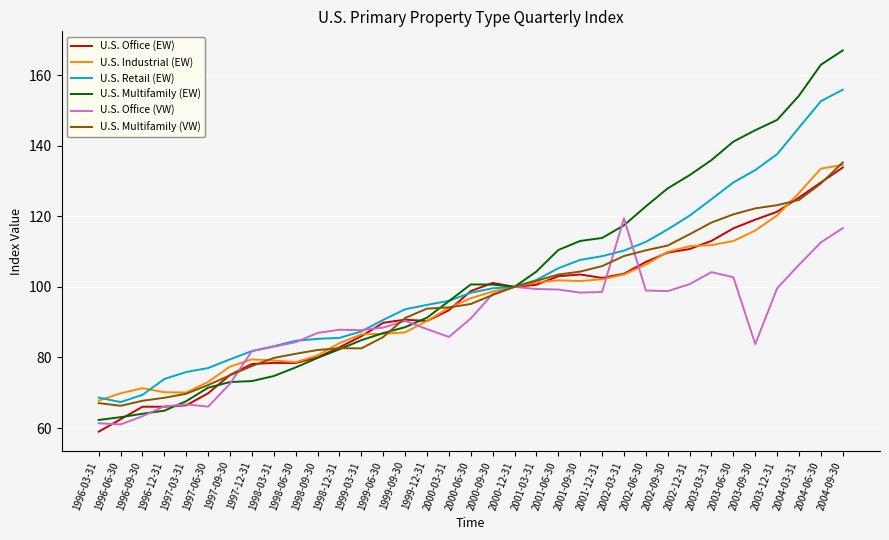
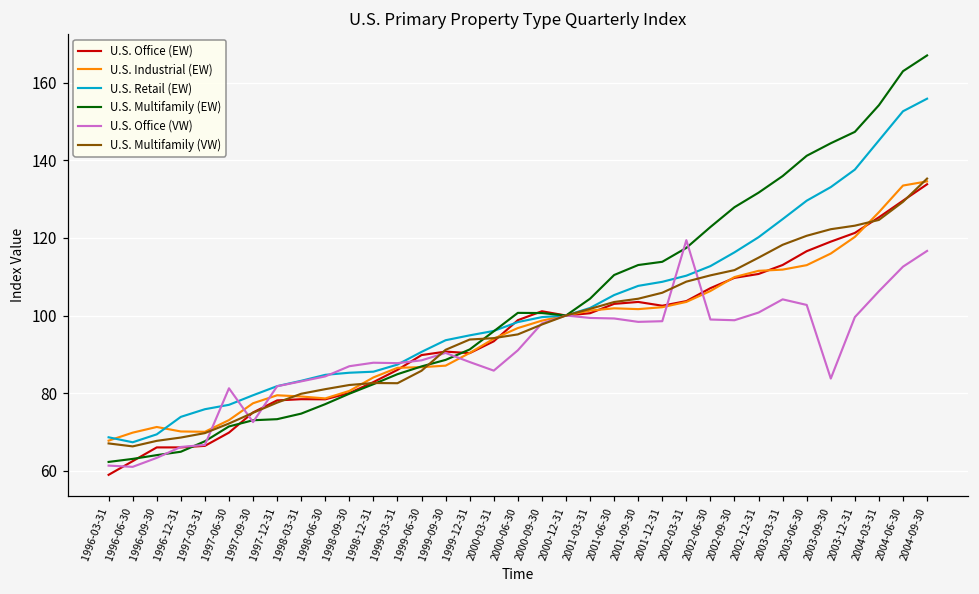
  {
    "U.S. Office (EW)": {
      "1996-03-31": 59,
      "1996-09-30": 66,
      "1997-06-30": 70,
      "1999-06-30": 90,
      "2001-09-30": 103,
      "2002-12-31": 111,
      "2003-03-31": 113,
      "2003-06-30": 117,
      "2003-09-30": 119,
      "2003-12-31": 121,
      "2004-09-30": 134
    },
    "U.S. Industrial (EW)": {
      "1996-06-30": 70,
      "1996-09-30": 71,
      "1996-12-31": 70,
      "1997-06-30": 73,
      "1997-09-30": 77,
      "1997-12-31": 79,
      "1998-12-31": 84,
      "1999-09-30": 87,
      "2000-06-30": 97,
      "2001-06-30": 102,
      "2001-09-30": 102,
      "2002-12-31": 112,
      "2003-03-31": 112,
      "2003-06-30": 113,
      "2003-09-30": 116,
      "2003-12-31": 120,
      "2004-03-31": 127,
      "2004-06-30": 133
    },
    "U.S. Retail (EW)": {
      "1996-03-31": 69,
      "1996-06-30": 67,
      "1996-09-30": 69,
      "1996-12-31": 74,
      "1997-03-31": 76,
      "1997-06-30": 77,
      "1997-09-30": 79,
      "1998-09-30": 85,
      "1998-12-31": 86,
      "1999-06-30": 91,
      "1999-09-30": 94,
      "1999-12-31": 95,
      "2000-09-30": 100,
      "2001-06-30": 105,
      "2001-09-30": 108,
      "2001-12-31": 109,
      "2002-03-31": 110,
      "2002-06-30": 113,
      "2002-09-30": 116,
      "2002-12-31": 120,
      "2003-03-31": 125,
      "2003-06-30": 130,
      "2003-09-30": 133,
      "2003-12-31": 138,
      "2004-03-31": 145,
      "2004-06-30": 153,
      "2004-09-30": 156
    },
    "U.S. Multifamily (EW)": {
      "1996-03-31": 62,
      "1996-12-31": 65,
      "1997-03-31": 68,
      "1997-06-30": 71,
      "1997-12-31": 73,
      "1998-03-31": 75,
      "1998-06-30": 77,
      "1999-03-31": 85,
      "1999-09-30": 89,
      "1999-12-31": 91,
      "2000-06-30": 101,
      "2001-03-31": 104,
      "2001-06-30": 110,
      "2001-09-30": 113,
      "2001-12-31": 114,
      "2002-03-31": 117,
      "2002-06-30": 123,
      "2002-09-30": 128,
      "2002-12-31": 132,
      "2003-03-31": 136,
      "2003-06-30": 141,
      "2003-09-30": 144,
      "2003-12-31": 147,
      "2004-03-31": 154,
      "2004-06-30": 163,
      "2004-09-30": 167
    },
    "U.S. Office (VW)": {
      "1996-03-31": 61,
      "1996-06-30": 61,
-     "1997-06-30": 66,
+     "1997-06-30": 81,
      "1998-09-30": 87,
      "1998-12-31": 88,
      "1999-06-30": 88,
      "1999-12-31": 88,
      "2000-03-31": 86,
      "2000-06-30": 91,
      "2001-03-31": 99,
      "2001-06-30": 99,
      "2001-09-30": 98,
      "2001-12-31": 99,
      "2002-03-31": 119,
      "2002-06-30": 99,
      "2002-09-30": 99,
      "2002-12-31": 101,
      "2003-03-31": 104,
      "2003-06-30": 103,
      "2003-09-30": 84,
      "2003-12-31": 100,
      "2004-03-31": 106,
      "2004-06-30": 113,
      "2004-09-30": 117
    },
    "U.S. Multifamily (VW)": {
      "1996-06-30": 66,
      "1996-09-30": 68,
      "1996-12-31": 69,
      "1997-06-30": 72,
      "1998-06-30": 81,
      "1998-09-30": 82,
      "1999-03-31": 83,
      "1999-06-30": 86,
      "1999-12-31": 94,
      "2000-06-30": 95,
      "2001-09-30": 104,
      "2001-12-31": 106,
      "2002-03-31": 109,
      "2002-06-30": 110,
      "2002-09-30": 112,
      "2002-12-31": 115,
      "2003-03-31": 118,
      "2003-06-30": 121,
      "2003-09-30": 122,
      "2003-12-31": 123
    }
  }
